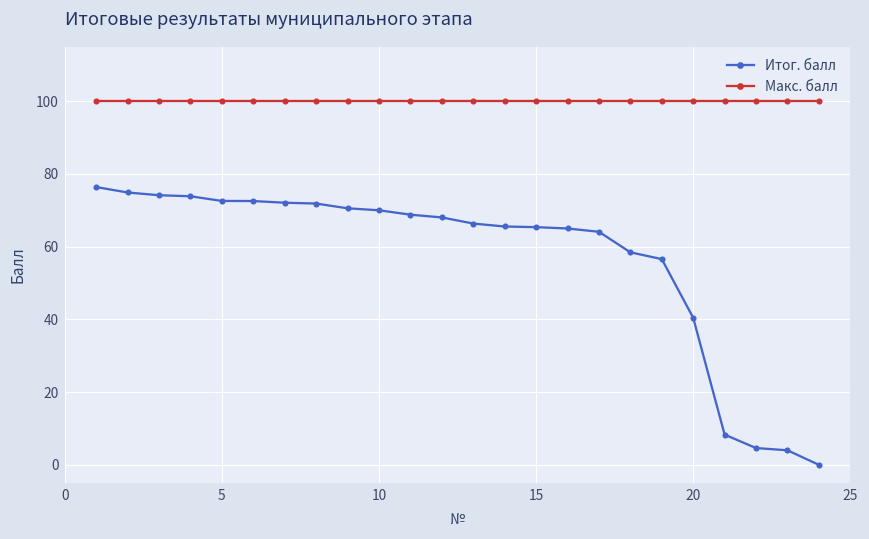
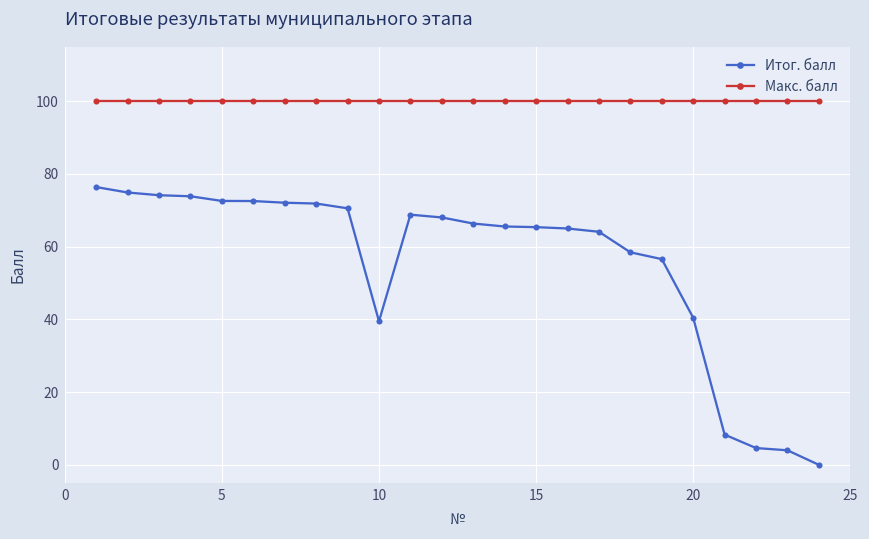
  {
    "Итог. балл": {
      "5": 73,
-     "10": 70,
+     "10": 39,
      "15": 65,
      "20": 40
    },
    "Макс. балл": {
      "5": 100,
      "10": 100,
      "15": 100,
      "20": 100
    }
  }
